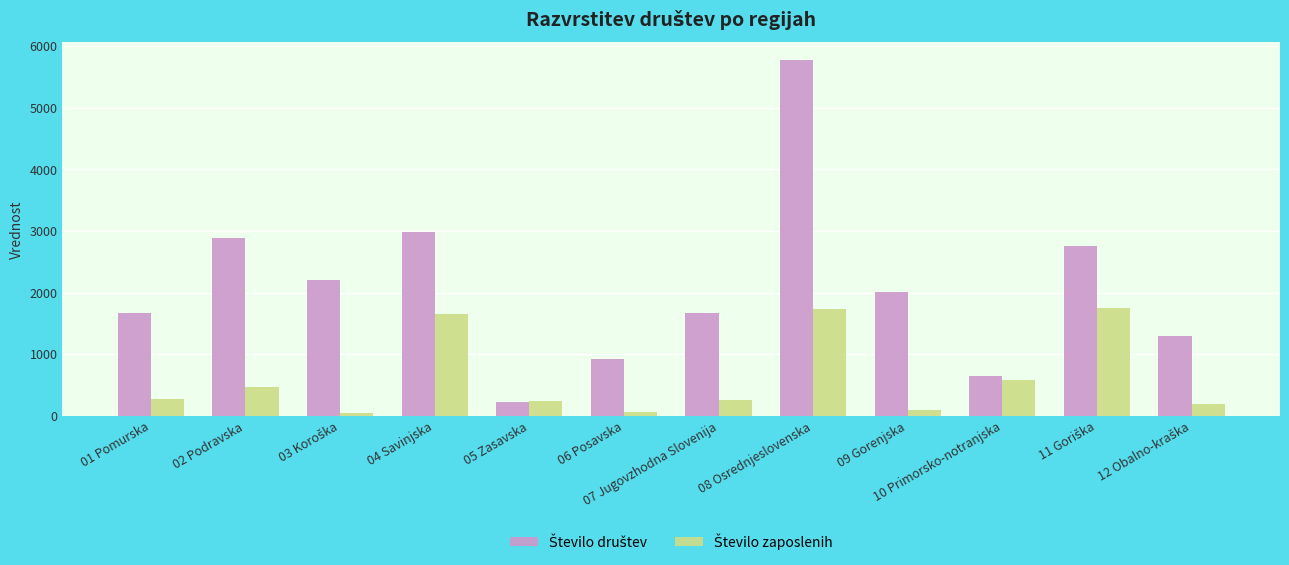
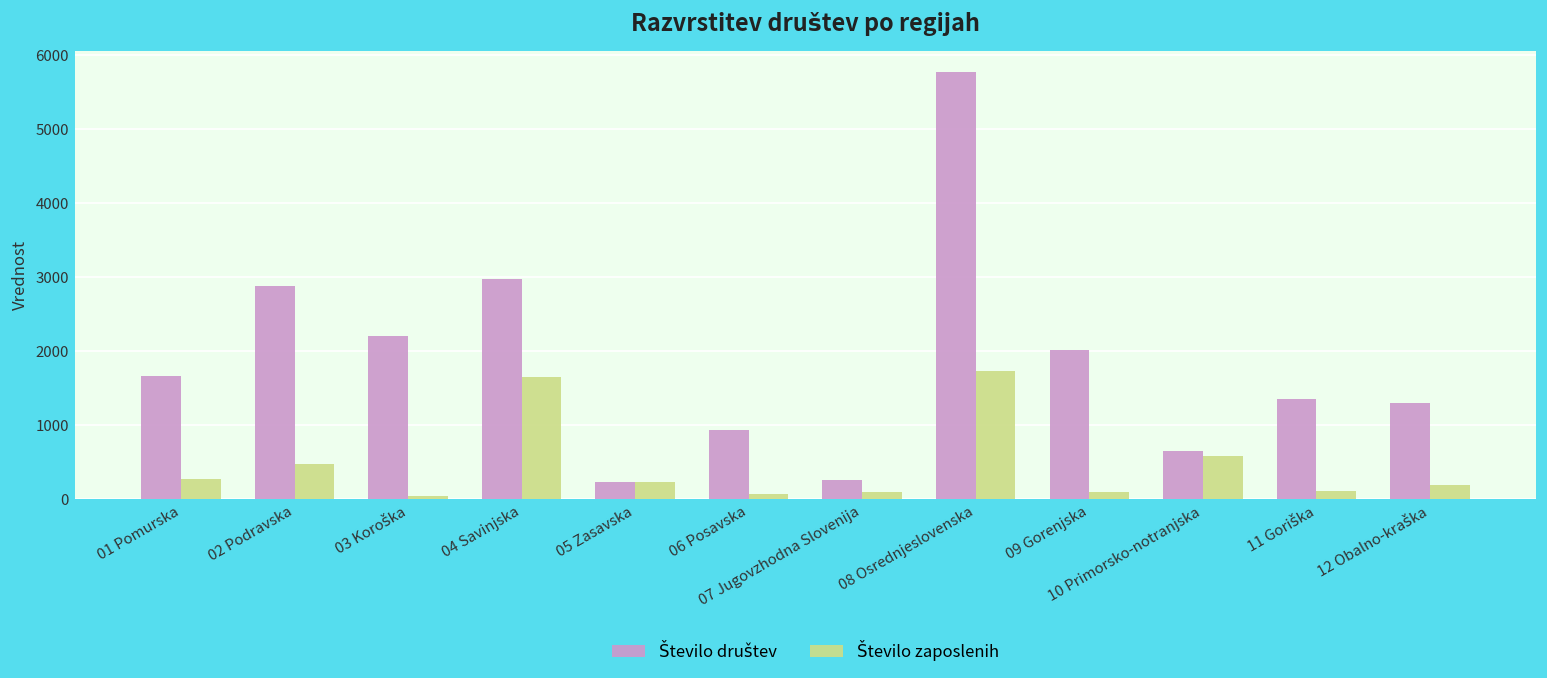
  {
    "Število društev": {
      "01 Pomurska": 1700,
      "02 Podravska": 2900,
      "03 Koroška": 2200,
      "04 Savinjska": 3000,
      "05 Zasavska": 200,
      "06 Posavska": 900,
-     "07 Jugovzhodna Slovenija": 1700,
+     "07 Jugovzhodna Slovenija": 300,
      "08 Osrednjeslovenska": 5800,
      "09 Gorenjska": 2000,
      "10 Primorsko-notranjska": 700,
-     "11 Goriška": 2800,
+     "11 Goriška": 1400,
      "12 Obalno-kraška": 1300
    },
    "Število zaposlenih": {
      "01 Pomurska": 300,
      "02 Podravska": 500,
      "03 Koroška": 0,
      "04 Savinjska": 1700,
      "05 Zasavska": 200,
      "06 Posavska": 100,
-     "07 Jugovzhodna Slovenija": 300,
+     "07 Jugovzhodna Slovenija": 100,
      "08 Osrednjeslovenska": 1700,
      "09 Gorenjska": 100,
      "10 Primorsko-notranjska": 600,
-     "11 Goriška": 1700,
+     "11 Goriška": 100,
      "12 Obalno-kraška": 200
    }
  }
